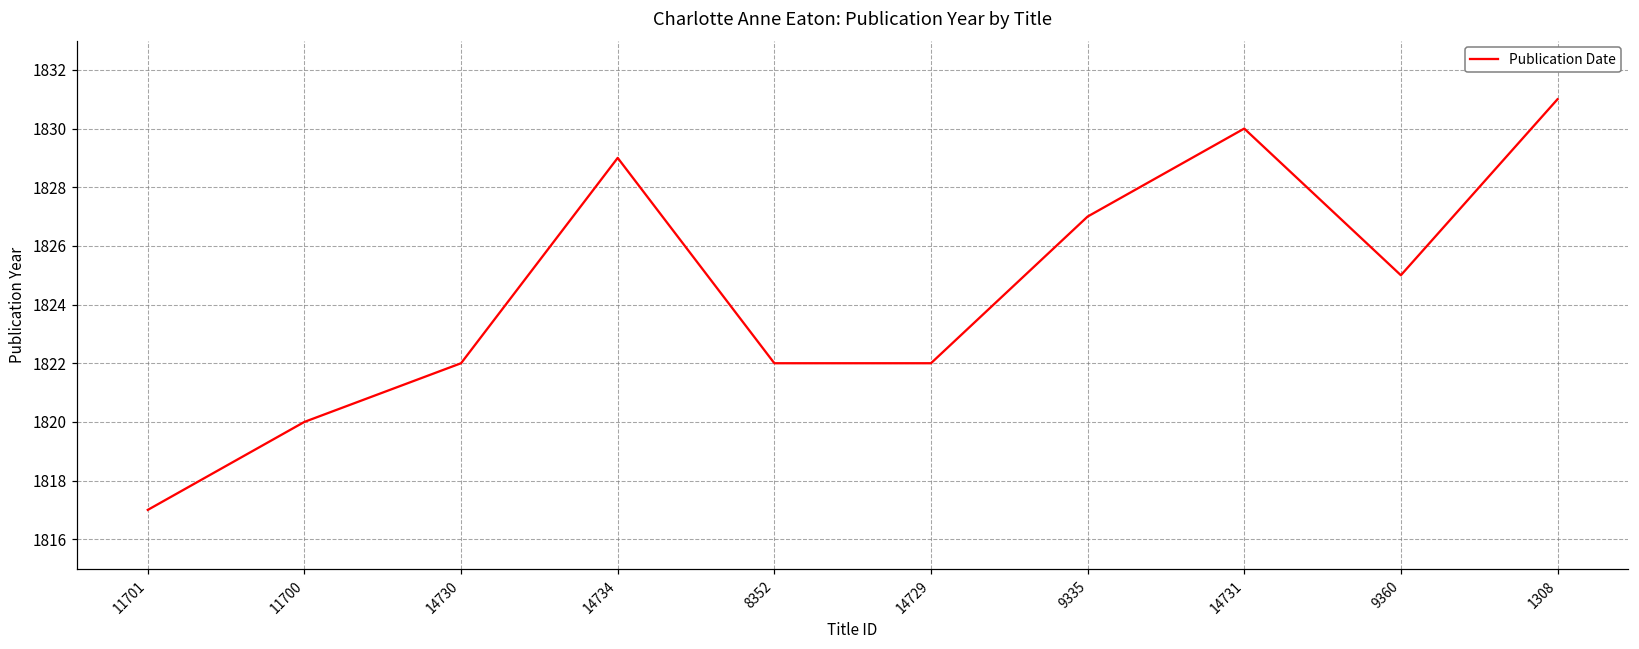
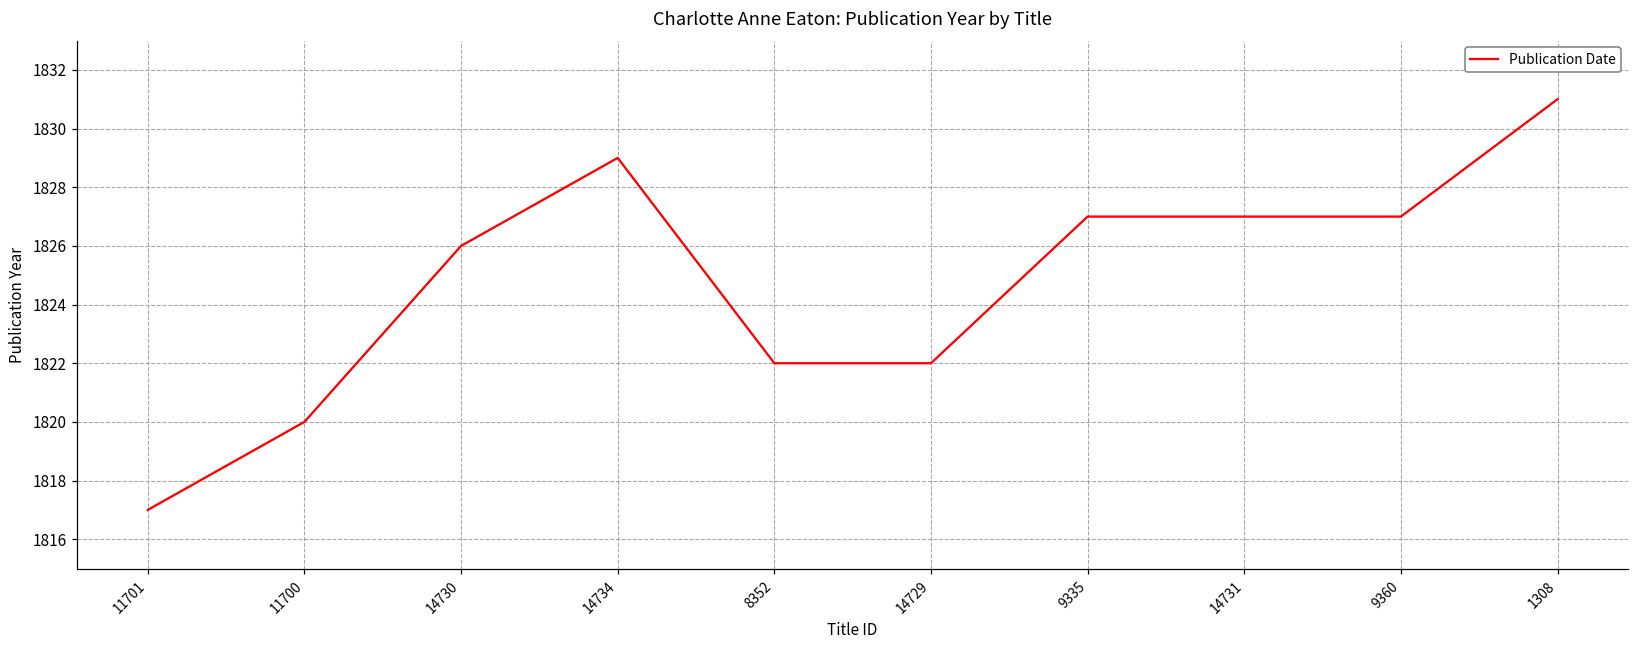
  {
    "11701": 1817,
    "11700": 1820,
-   "14730": 1822,
+   "14730": 1826,
    "14734": 1829,
    "8352": 1822,
    "14729": 1822,
    "9335": 1827,
-   "14731": 1830,
-   "9360": 1825,
+   "14731": 1827,
+   "9360": 1827,
    "1308": 1831
  }
